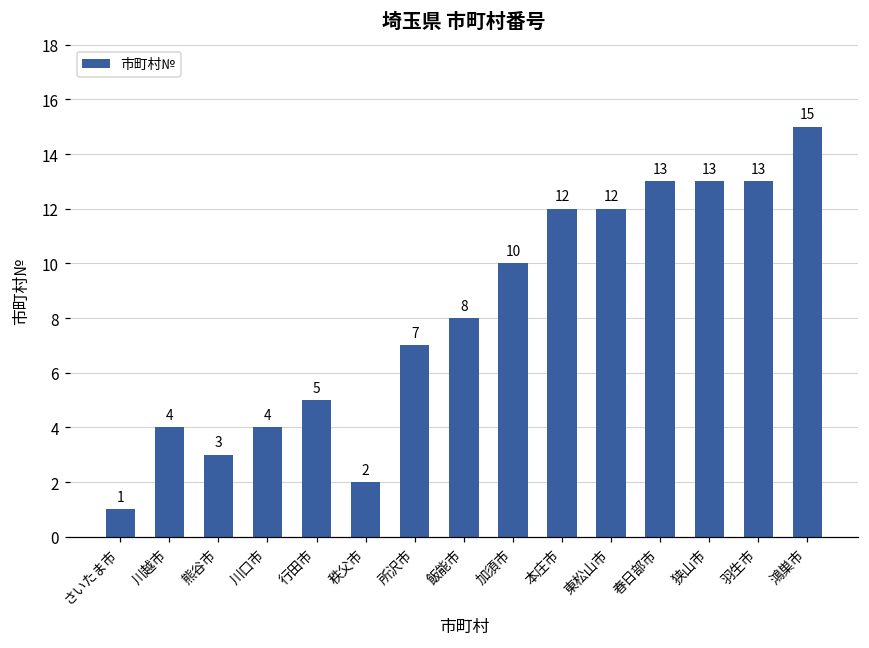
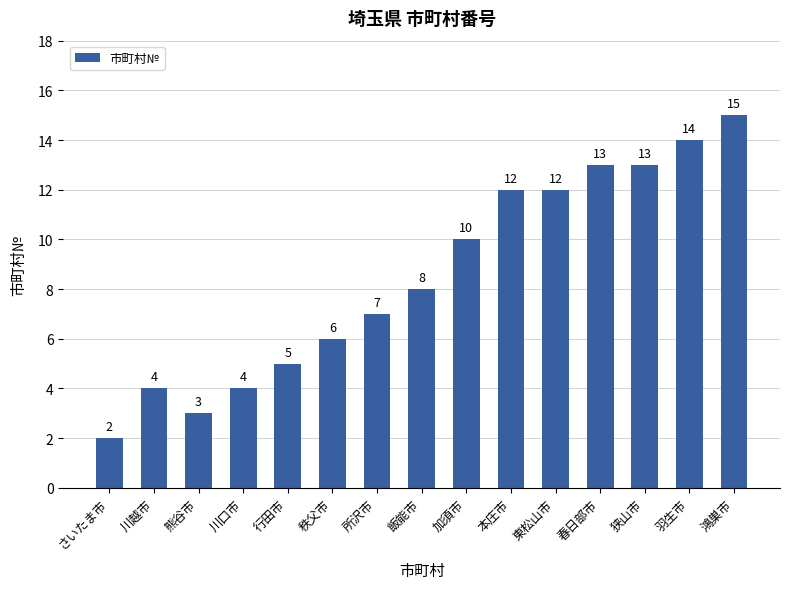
  {
-   "さいたま市": 1,
+   "さいたま市": 2,
    "川越市": 4,
    "熊谷市": 3,
    "川口市": 4,
    "行田市": 5,
-   "秩父市": 2,
+   "秩父市": 6,
    "所沢市": 7,
    "飯能市": 8,
    "加須市": 10,
    "本庄市": 12,
    "東松山市": 12,
    "春日部市": 13,
    "狭山市": 13,
-   "羽生市": 13,
+   "羽生市": 14,
    "鴻巣市": 15
  }
